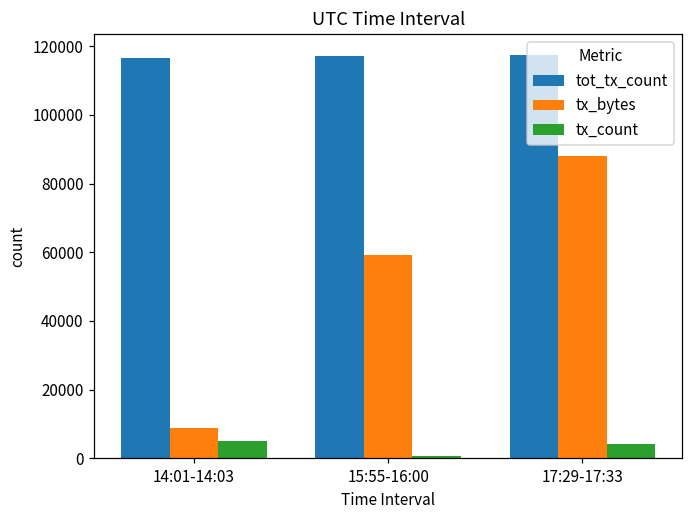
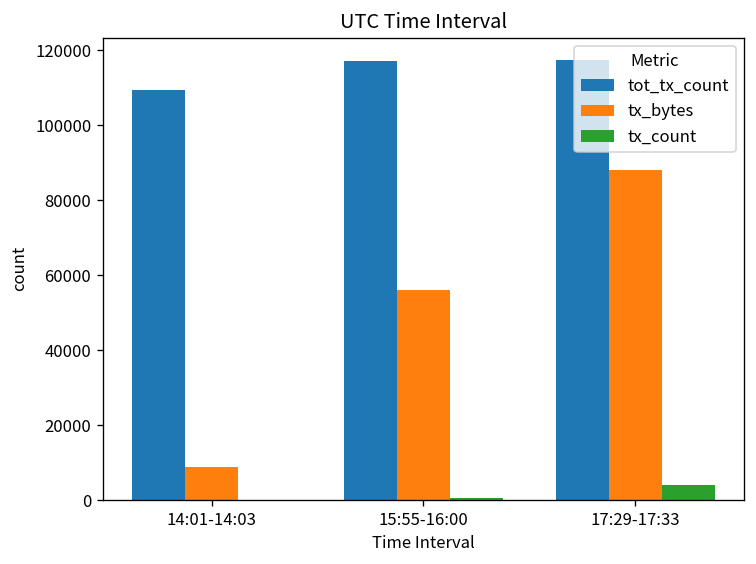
  {
    "tot_tx_count": {
-     "14:01-14:03": 117000,
+     "14:01-14:03": 109000,
      "15:55-16:00": 117000
    },
    "tx_bytes": {
      "14:01-14:03": 9000,
-     "15:55-16:00": 59000,
+     "15:55-16:00": 56000,
      "17:29-17:33": 88000
    },
    "tx_count": {
-     "14:01-14:03": 5000,
+     "14:01-14:03": 0,
      "17:29-17:33": 4000
    }
  }
